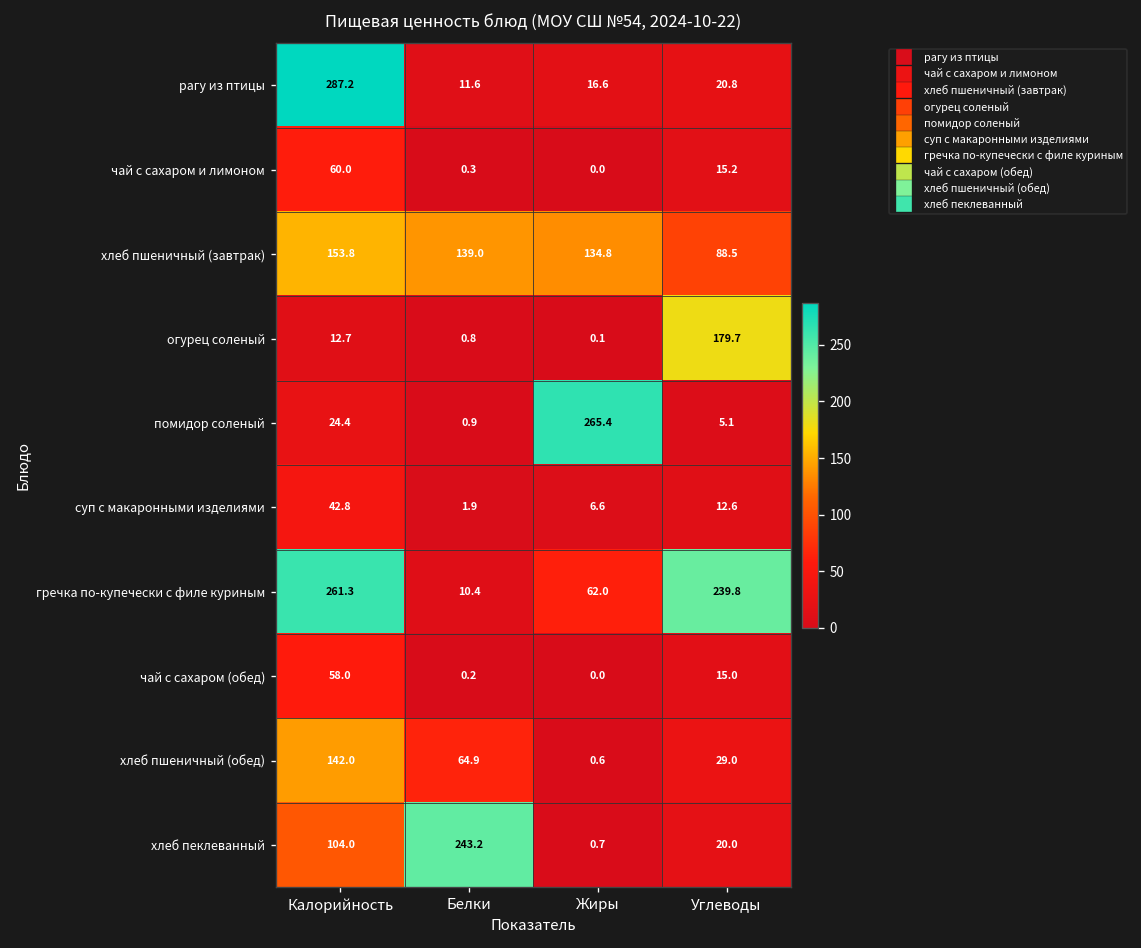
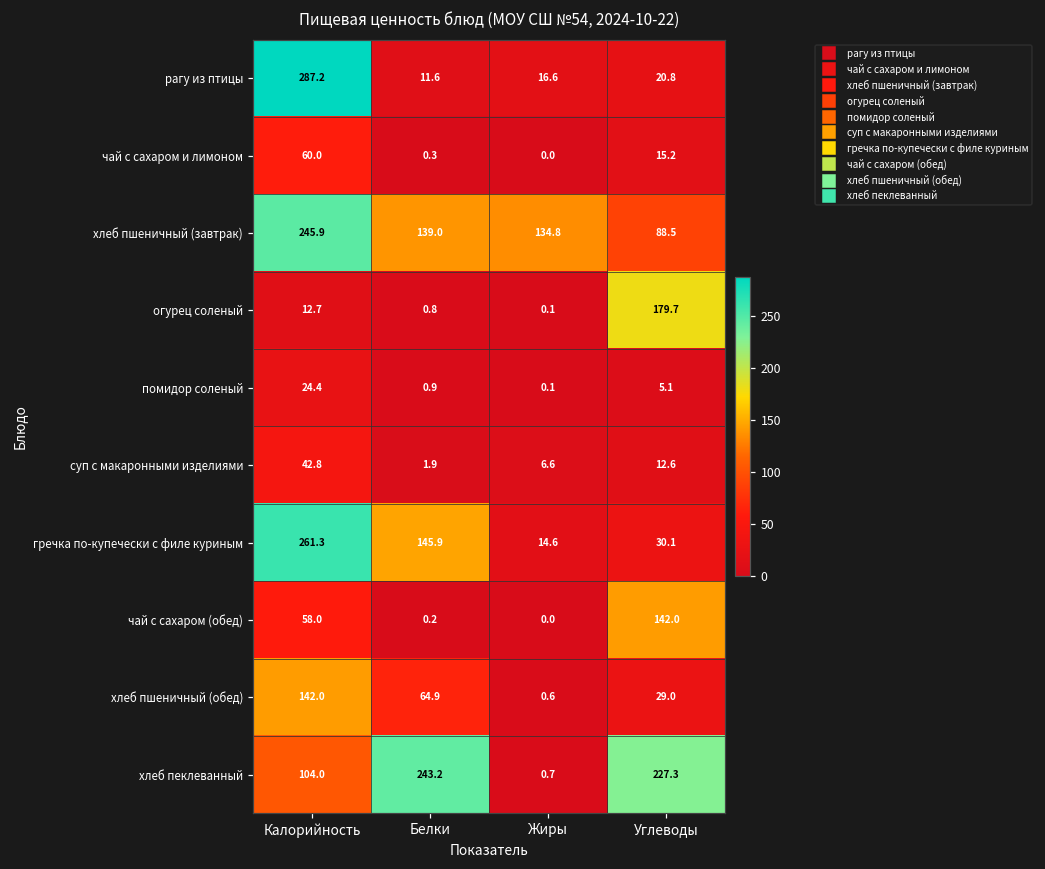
  {
    "рагу из птицы": {
      "Калорийность": 287.2,
      "Белки": 11.6,
      "Жиры": 16.6,
      "Углеводы": 20.8
    },
    "чай с сахаром и лимоном": {
      "Калорийность": 60.0,
      "Белки": 0.3,
      "Жиры": 0.0,
      "Углеводы": 15.2
    },
    "хлеб пшеничный (завтрак)": {
-     "Калорийность": 153.8,
+     "Калорийность": 245.9,
      "Белки": 139.0,
      "Жиры": 134.8,
      "Углеводы": 88.5
    },
    "огурец соленый": {
      "Калорийность": 12.7,
      "Белки": 0.8,
      "Жиры": 0.1,
      "Углеводы": 179.7
    },
    "помидор соленый": {
      "Калорийность": 24.4,
      "Белки": 0.9,
-     "Жиры": 265.4,
+     "Жиры": 0.1,
      "Углеводы": 5.1
    },
    "суп с макаронными изделиями": {
      "Калорийность": 42.8,
      "Белки": 1.9,
      "Жиры": 6.6,
      "Углеводы": 12.6
    },
    "гречка по-купечески с филе куриным": {
      "Калорийность": 261.3,
-     "Белки": 10.4,
-     "Жиры": 62.0,
-     "Углеводы": 239.8
+     "Белки": 145.9,
+     "Жиры": 14.6,
+     "Углеводы": 30.1
    },
    "чай с сахаром (обед)": {
      "Калорийность": 58.0,
      "Белки": 0.2,
      "Жиры": 0.0,
-     "Углеводы": 15.0
+     "Углеводы": 142.0
    },
    "хлеб пшеничный (обед)": {
      "Калорийность": 142.0,
      "Белки": 64.9,
      "Жиры": 0.6,
      "Углеводы": 29.0
    },
    "хлеб пеклеванный": {
      "Калорийность": 104.0,
      "Белки": 243.2,
      "Жиры": 0.7,
-     "Углеводы": 20.0
+     "Углеводы": 227.3
    }
  }
